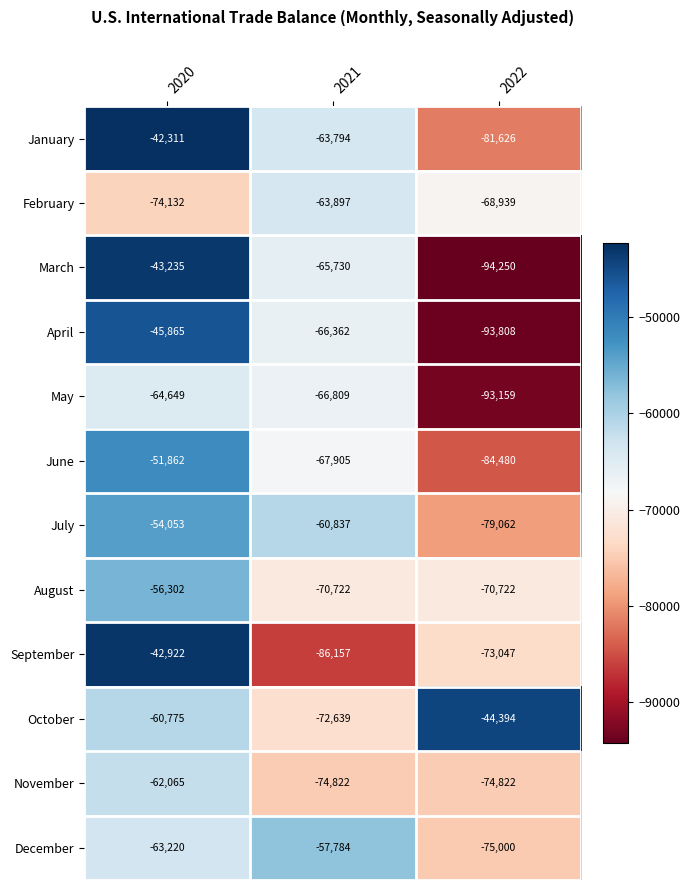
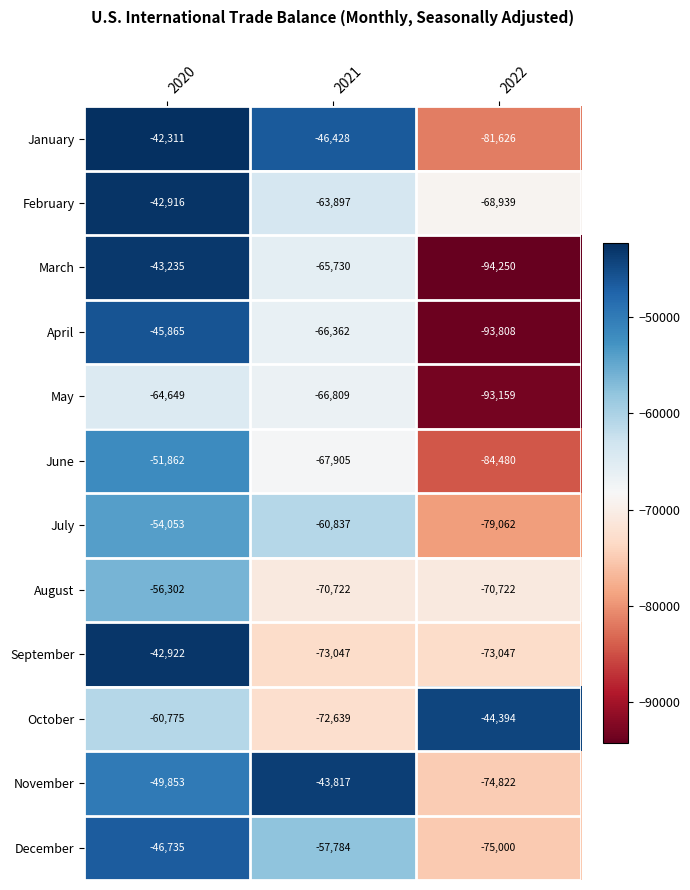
  {
    "January": {
      "2020": "-42,311",
-     "2021": "-63,794",
+     "2021": "-46,428",
      "2022": "-81,626"
    },
    "February": {
-     "2020": "-74,132",
+     "2020": "-42,916",
      "2021": "-63,897",
      "2022": "-68,939"
    },
    "March": {
      "2020": "-43,235",
      "2021": "-65,730",
      "2022": "-94,250"
    },
    "April": {
      "2020": "-45,865",
      "2021": "-66,362",
      "2022": "-93,808"
    },
    "May": {
      "2020": "-64,649",
      "2021": "-66,809",
      "2022": "-93,159"
    },
    "June": {
      "2020": "-51,862",
      "2021": "-67,905",
      "2022": "-84,480"
    },
    "July": {
      "2020": "-54,053",
      "2021": "-60,837",
      "2022": "-79,062"
    },
    "August": {
      "2020": "-56,302",
      "2021": "-70,722",
      "2022": "-70,722"
    },
    "September": {
      "2020": "-42,922",
-     "2021": "-86,157",
+     "2021": "-73,047",
      "2022": "-73,047"
    },
    "October": {
      "2020": "-60,775",
      "2021": "-72,639",
      "2022": "-44,394"
    },
    "November": {
-     "2020": "-62,065",
-     "2021": "-74,822",
+     "2020": "-49,853",
+     "2021": "-43,817",
      "2022": "-74,822"
    },
    "December": {
-     "2020": "-63,220",
+     "2020": "-46,735",
      "2021": "-57,784",
      "2022": "-75,000"
    }
  }
